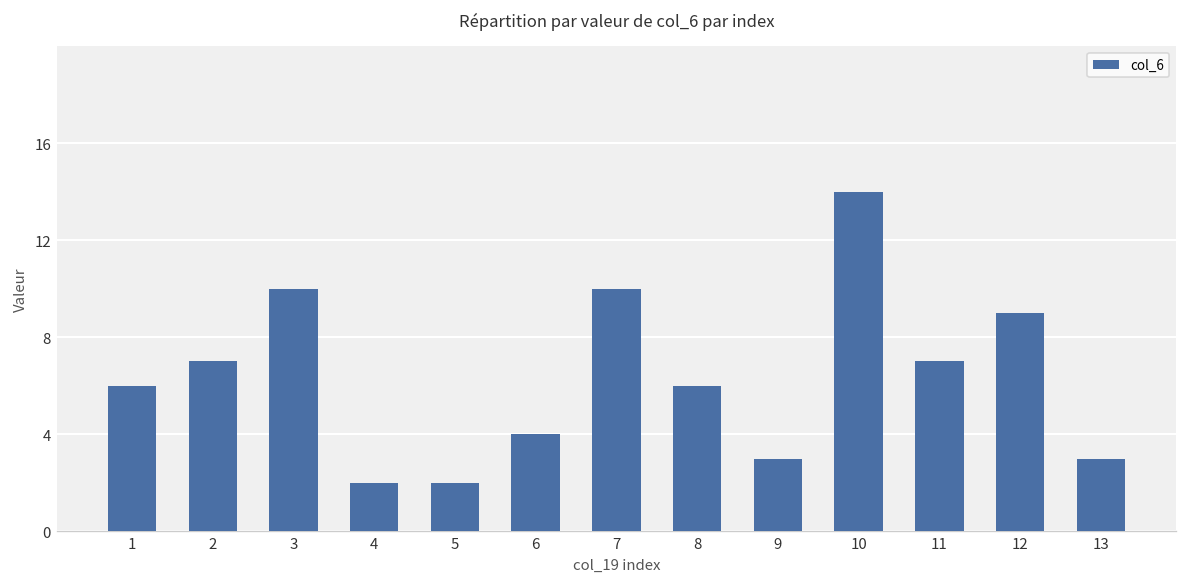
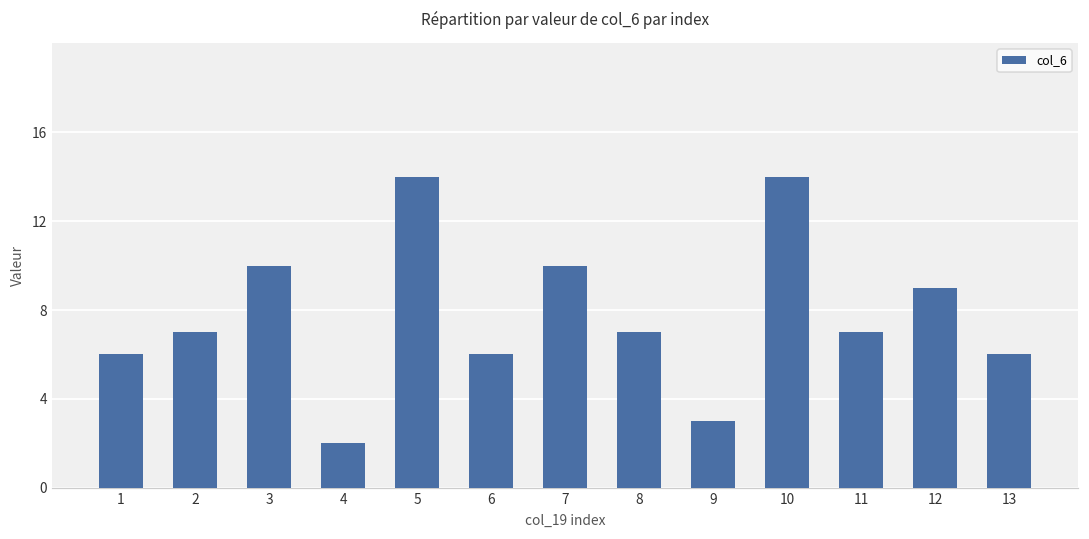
  {
    "1": 6,
    "2": 7,
    "3": 10,
    "4": 2,
-   "5": 2,
-   "6": 4,
+   "5": 14,
+   "6": 6,
    "7": 10,
-   "8": 6,
+   "8": 7,
    "9": 3,
    "10": 14,
    "11": 7,
    "12": 9,
-   "13": 3
+   "13": 6
  }
